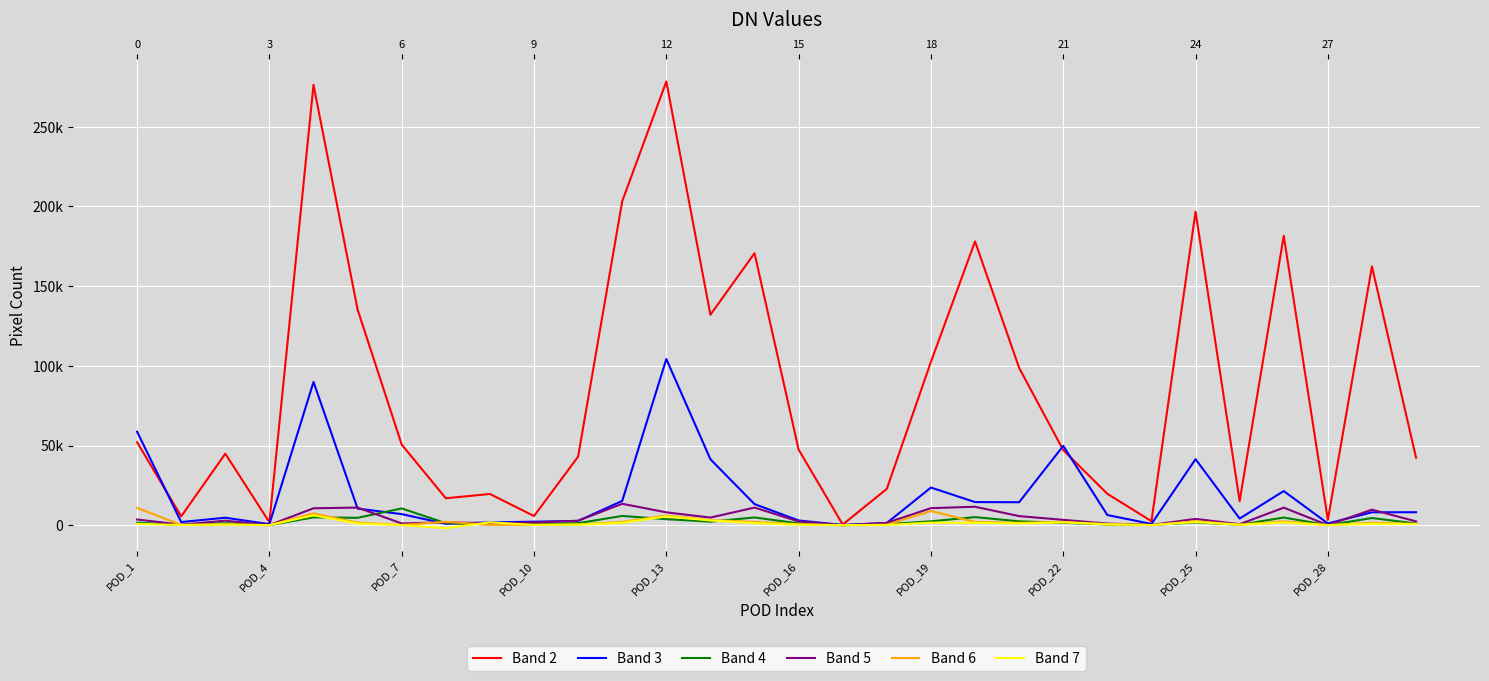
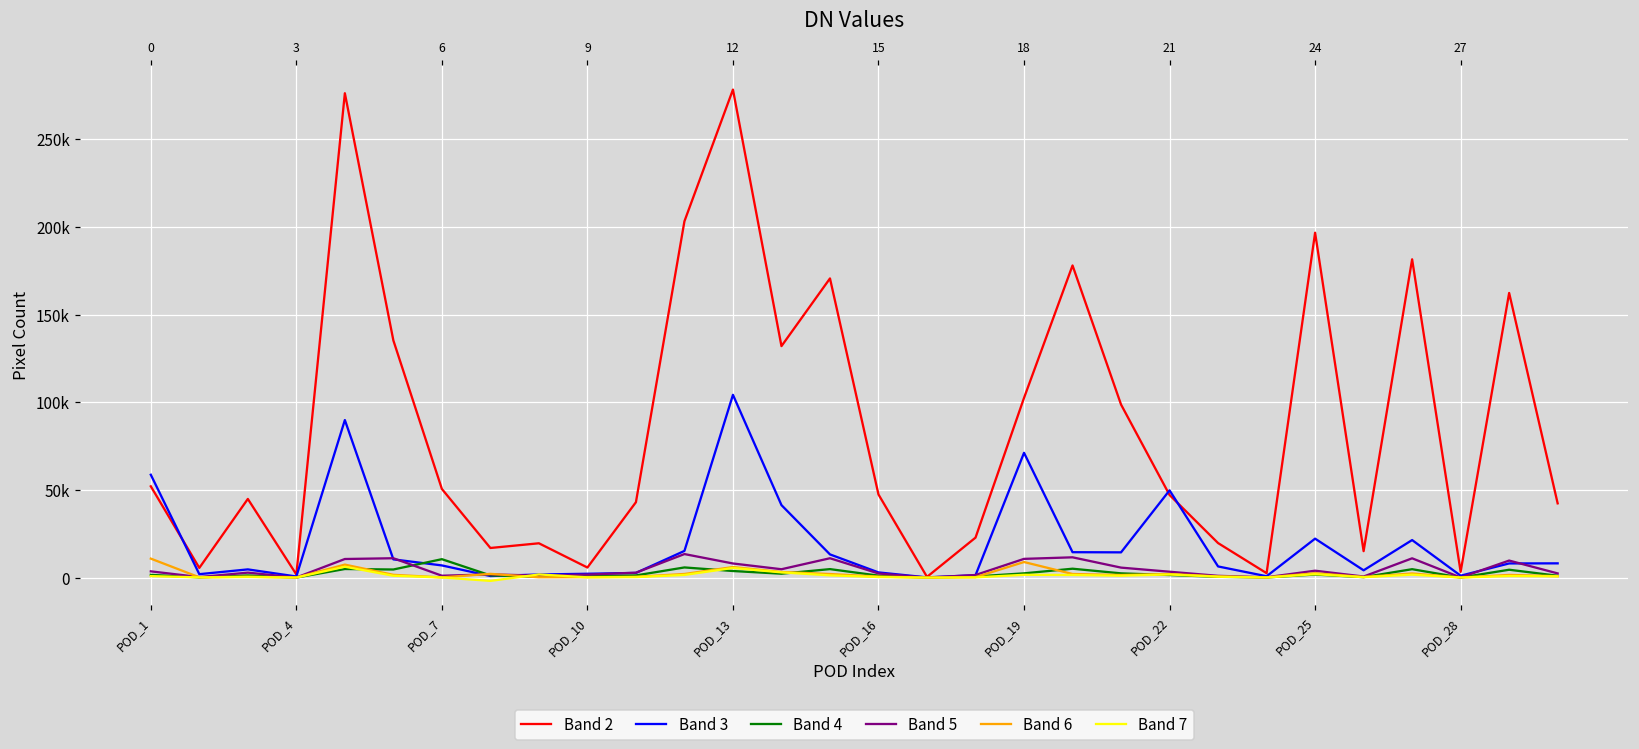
  {
    "Band 2": {
      "POD_1": 52000,
      "POD_7": 51000,
      "POD_10": 6000,
      "POD_13": 278000,
      "POD_16": 47000,
      "POD_19": 103000,
      "POD_22": 47000,
      "POD_25": 197000,
      "POD_28": 3000
    },
    "Band 3": {
      "POD_1": 59000,
      "POD_7": 7000,
      "POD_13": 104000,
-     "POD_19": 24000,
+     "POD_19": 71000,
      "POD_22": 50000,
-     "POD_25": 41000
+     "POD_25": 22000
    },
    "Band 4": {
      "POD_7": 11000,
      "POD_13": 4000
    },
    "Band 5": {
      "POD_1": 4000,
      "POD_13": 8000,
      "POD_19": 11000
    },
    "Band 6": {
      "POD_1": 11000,
      "POD_19": 9000
    }
  }
